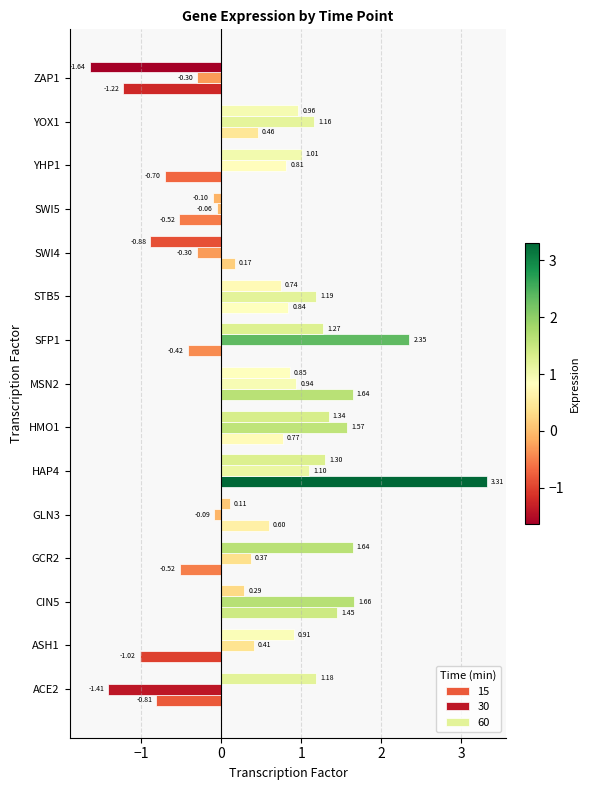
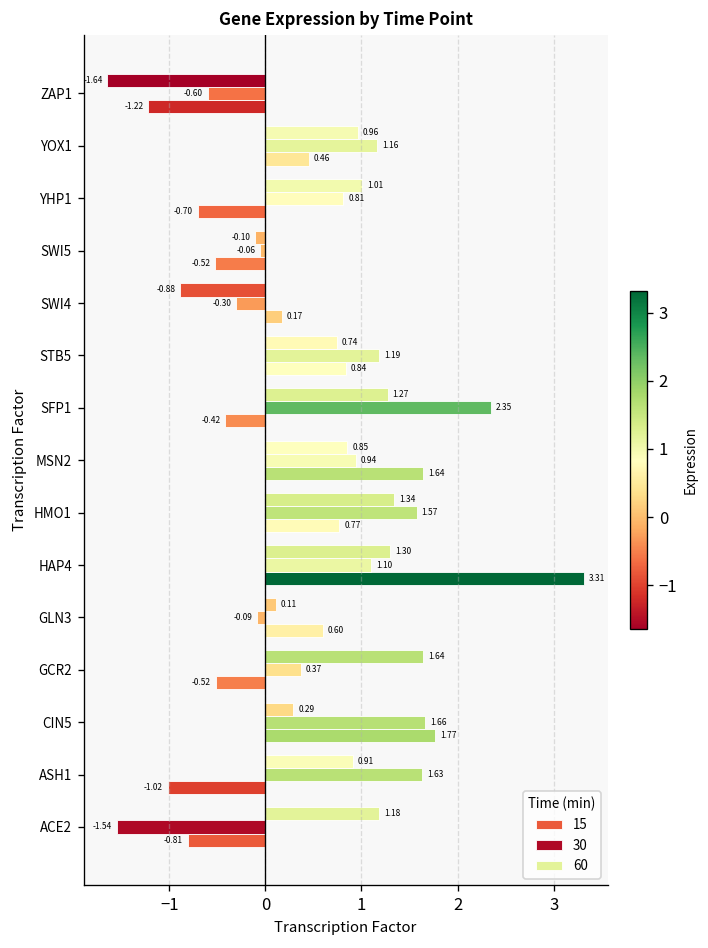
  {
    "15": {
      "ZAP1": -1.22,
      "YOX1": 0.46,
      "YHP1": -0.70,
      "SWI5": -0.52,
      "SWI4": 0.17,
      "STB5": 0.84,
      "SFP1": -0.42,
      "MSN2": 1.64,
      "HMO1": 0.77,
      "HAP4": 3.31,
      "GLN3": 0.60,
      "GCR2": -0.52,
-     "CIN5": 1.45,
+     "CIN5": 1.77,
      "ASH1": -1.02,
      "ACE2": -0.81
    },
    "30": {
-     "ZAP1": -0.30,
+     "ZAP1": -0.60,
      "YOX1": 1.16,
      "YHP1": 0.81,
      "SWI5": -0.06,
      "SWI4": -0.30,
      "STB5": 1.19,
      "SFP1": 2.35,
      "MSN2": 0.94,
      "HMO1": 1.57,
      "HAP4": 1.10,
      "GLN3": -0.09,
      "GCR2": 0.37,
      "CIN5": 1.66,
-     "ASH1": 0.41,
-     "ACE2": -1.41
+     "ASH1": 1.63,
+     "ACE2": -1.54
    },
    "60": {
      "ZAP1": -1.64,
      "YOX1": 0.96,
      "YHP1": 1.01,
      "SWI5": -0.10,
      "SWI4": -0.88,
      "STB5": 0.74,
      "SFP1": 1.27,
      "MSN2": 0.85,
      "HMO1": 1.34,
      "HAP4": 1.30,
      "GLN3": 0.11,
      "GCR2": 1.64,
      "CIN5": 0.29,
      "ASH1": 0.91,
      "ACE2": 1.18
    }
  }
